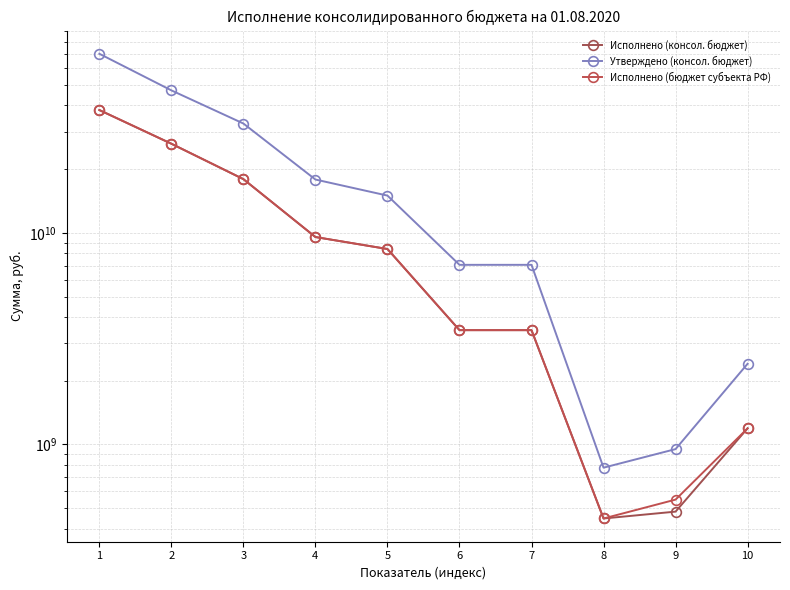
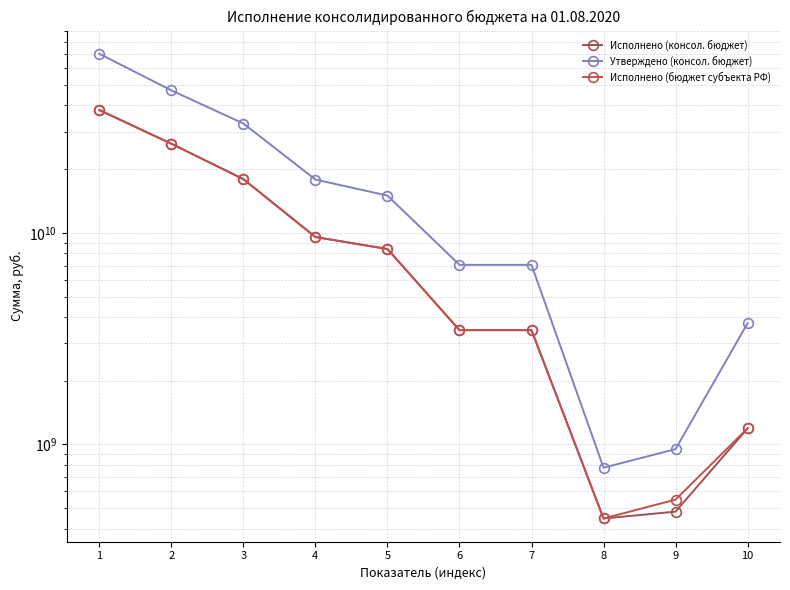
  {
    "Утверждено (консол. бюджет)": {
      "1": 70000000000,
      "2": 47000000000,
      "3": 33000000000,
      "4": 18000000000,
      "5": 15000000000,
      "6": 7100000000,
      "7": 7100000000,
      "8": 780000000,
      "9": 1000000000,
-     "10": 2400000000
+     "10": 3700000000
    }
  }
